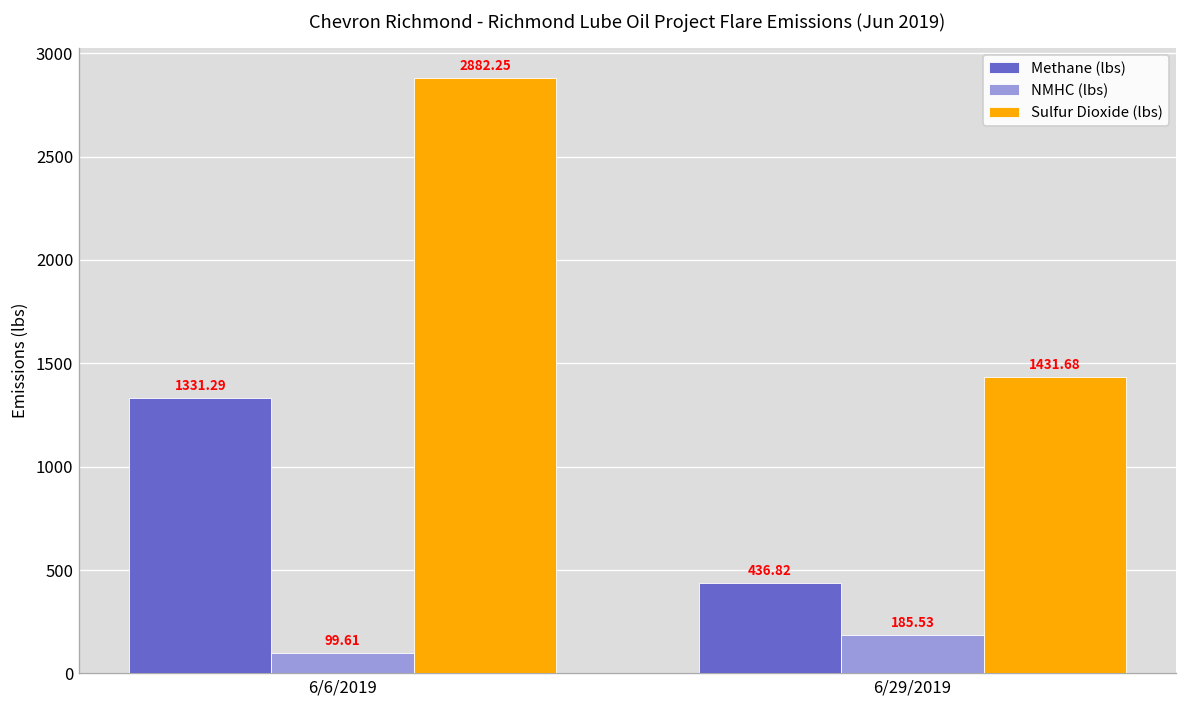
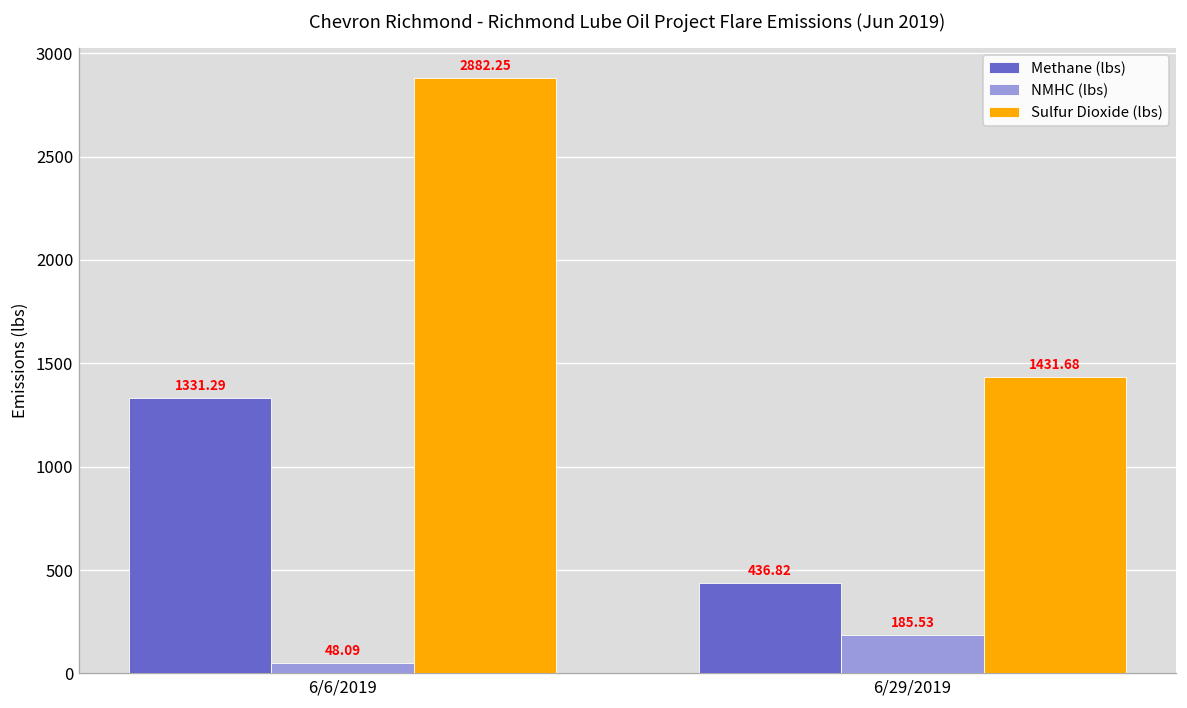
  {
    "Methane (lbs)": {
      "6/6/2019": 1331.29,
      "6/29/2019": 436.82
    },
    "NMHC (lbs)": {
-     "6/6/2019": 99.61,
+     "6/6/2019": 48.09,
      "6/29/2019": 185.53
    },
    "Sulfur Dioxide (lbs)": {
      "6/6/2019": 2882.25,
      "6/29/2019": 1431.68
    }
  }
